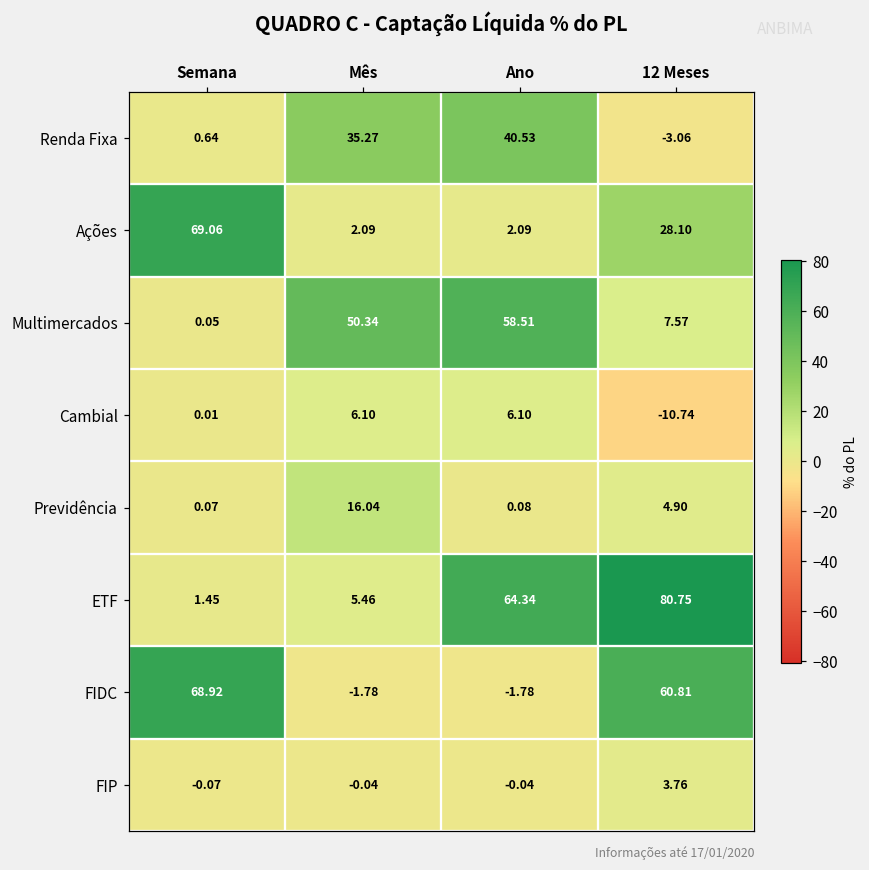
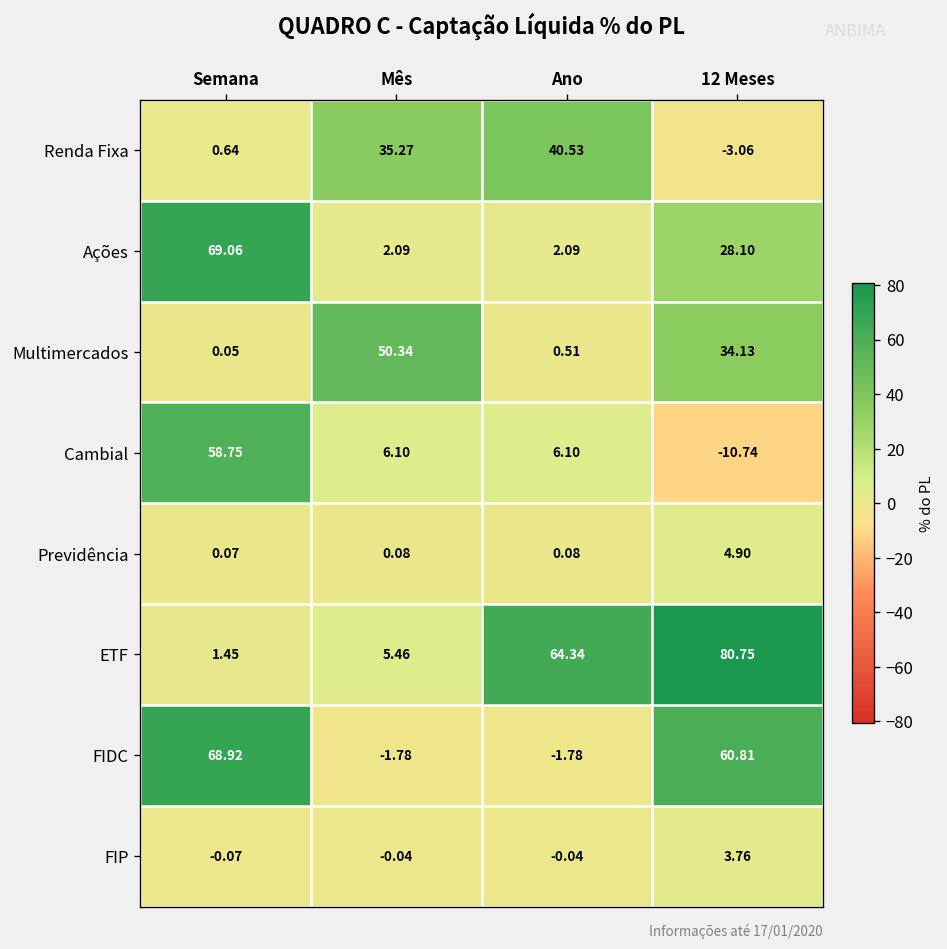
  {
    "Renda Fixa": {
      "Semana": 0.64,
      "Mês": 35.27,
      "Ano": 40.53,
      "12 Meses": -3.06
    },
    "Ações": {
      "Semana": 69.06,
      "Mês": 2.09,
      "Ano": 2.09,
      "12 Meses": 28.10
    },
    "Multimercados": {
      "Semana": 0.05,
      "Mês": 50.34,
-     "Ano": 58.51,
-     "12 Meses": 7.57
+     "Ano": 0.51,
+     "12 Meses": 34.13
    },
    "Cambial": {
-     "Semana": 0.01,
+     "Semana": 58.75,
      "Mês": 6.10,
      "Ano": 6.10,
      "12 Meses": -10.74
    },
    "Previdência": {
      "Semana": 0.07,
-     "Mês": 16.04,
+     "Mês": 0.08,
      "Ano": 0.08,
      "12 Meses": 4.90
    },
    "ETF": {
      "Semana": 1.45,
      "Mês": 5.46,
      "Ano": 64.34,
      "12 Meses": 80.75
    },
    "FIDC": {
      "Semana": 68.92,
      "Mês": -1.78,
      "Ano": -1.78,
      "12 Meses": 60.81
    },
    "FIP": {
      "Semana": -0.07,
      "Mês": -0.04,
      "Ano": -0.04,
      "12 Meses": 3.76
    }
  }
